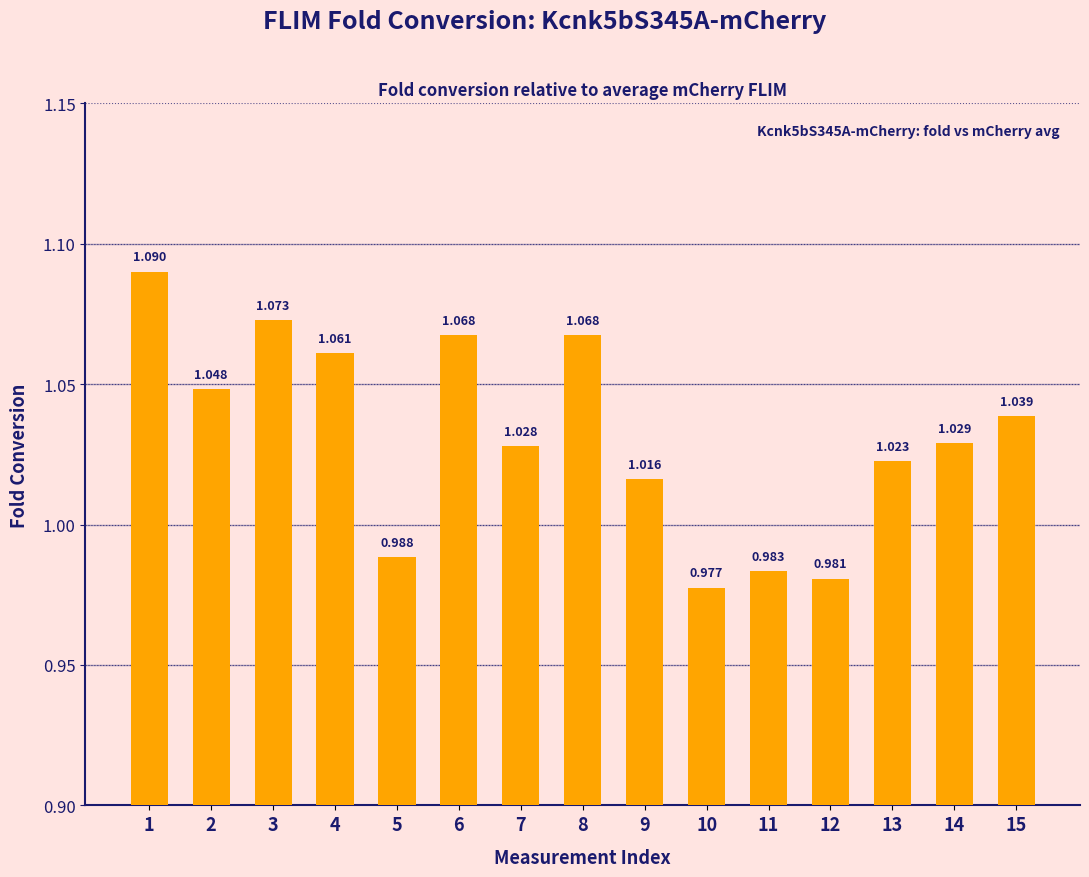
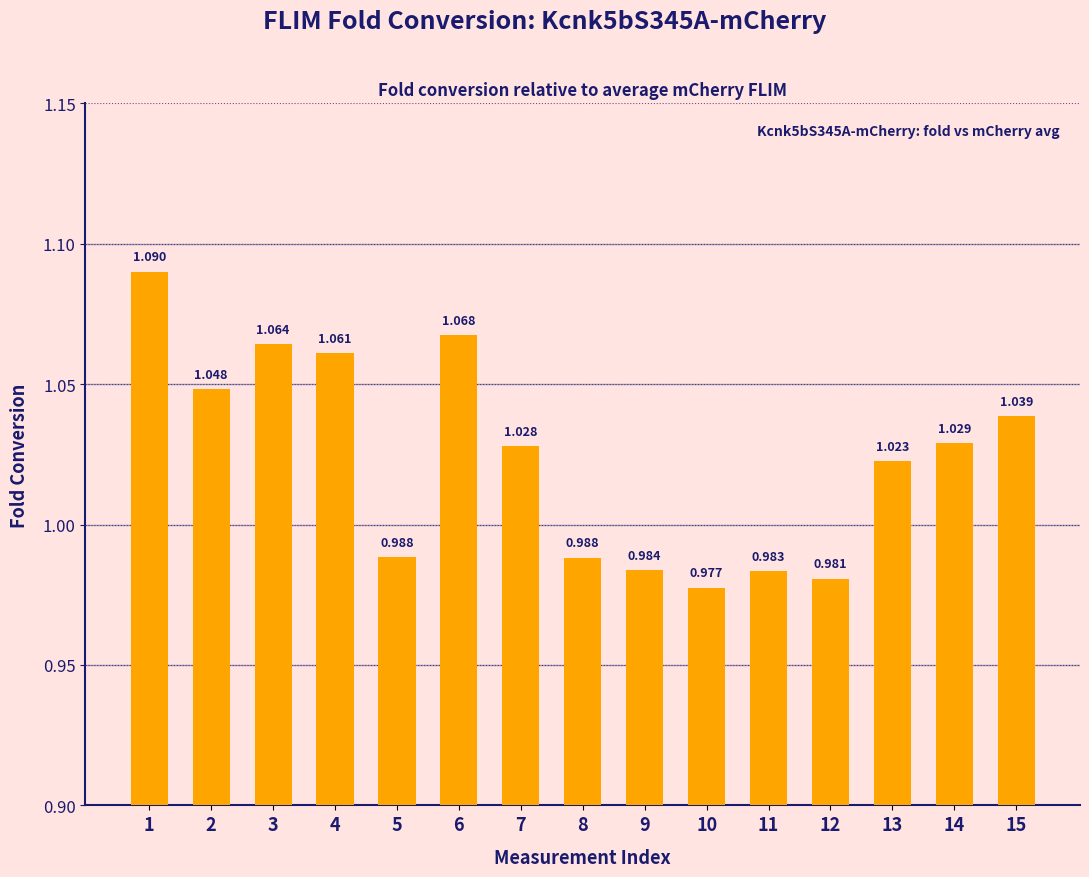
  {
    "1": 1.090,
    "2": 1.048,
-   "3": 1.073,
+   "3": 1.064,
    "4": 1.061,
    "5": 0.988,
    "6": 1.068,
    "7": 1.028,
-   "8": 1.068,
-   "9": 1.016,
+   "8": 0.988,
+   "9": 0.984,
    "10": 0.977,
    "11": 0.983,
    "12": 0.981,
    "13": 1.023,
    "14": 1.029,
    "15": 1.039
  }
